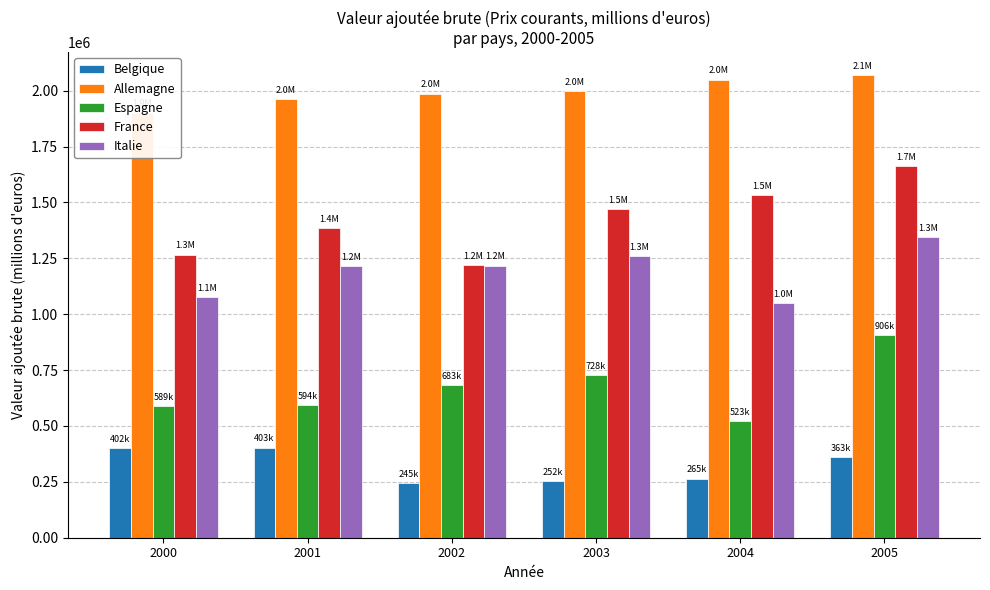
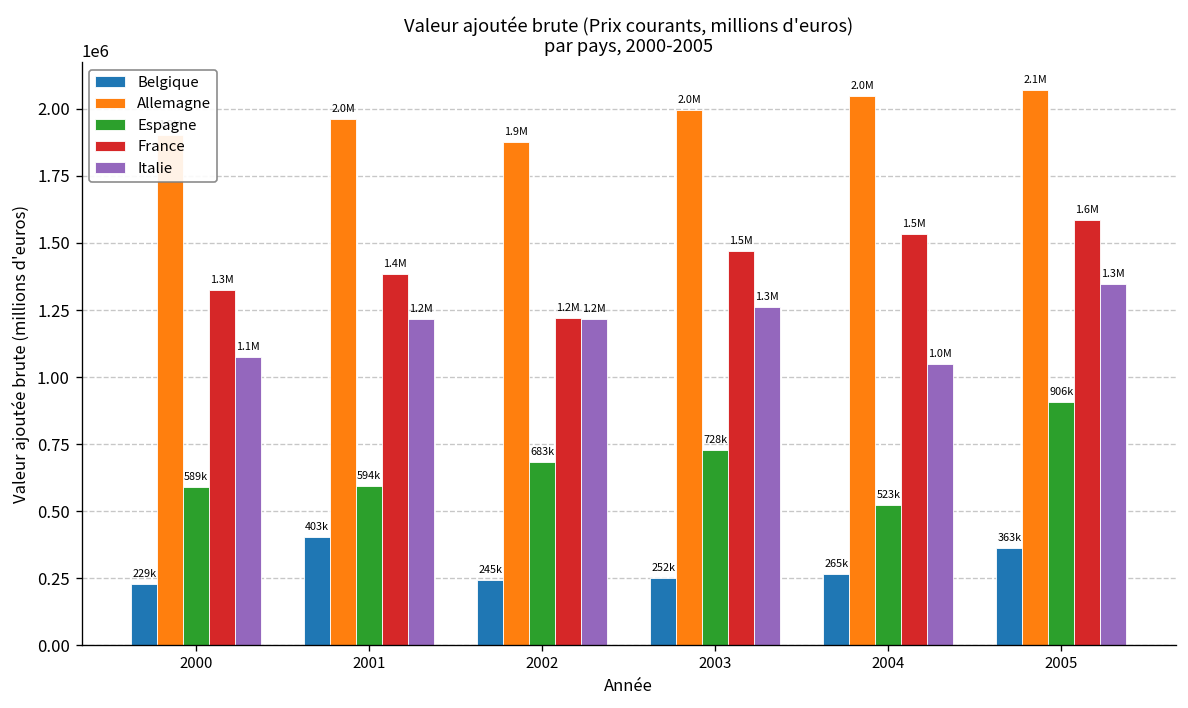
  {
    "Belgique": {
-     "2000": "402k",
+     "2000": "229k",
      "2001": "403k",
      "2002": "245k",
      "2003": "252k",
      "2004": "265k",
      "2005": "363k"
    },
    "Allemagne": {
      "2001": "2.0M",
-     "2002": "2.0M",
+     "2002": "1.9M",
      "2003": "2.0M",
      "2004": "2.0M",
      "2005": "2.1M"
    },
    "Espagne": {
      "2000": "589k",
      "2001": "594k",
      "2002": "683k",
      "2003": "728k",
      "2004": "523k",
      "2005": "906k"
    },
    "France": {
-     "2000": "1270000",
+     "2000": "1330000",
      "2001": "1.4M",
      "2002": "1.2M",
      "2003": "1.5M",
      "2004": "1.5M",
-     "2005": "1.7M"
+     "2005": "1.6M"
    },
    "Italie": {
      "2000": "1.1M",
      "2001": "1.2M",
      "2002": "1.2M",
      "2003": "1.3M",
      "2004": "1.0M",
      "2005": "1.3M"
    }
  }
